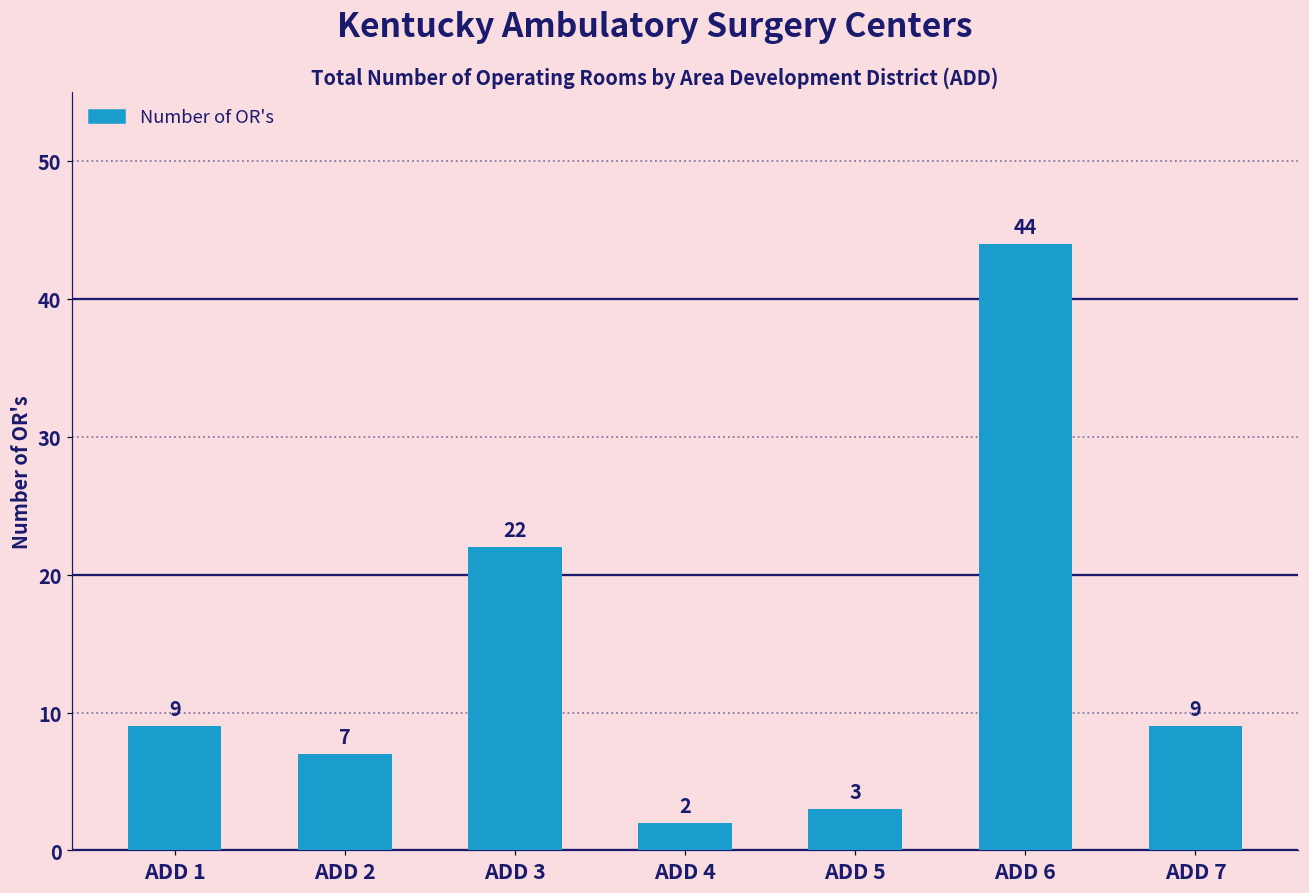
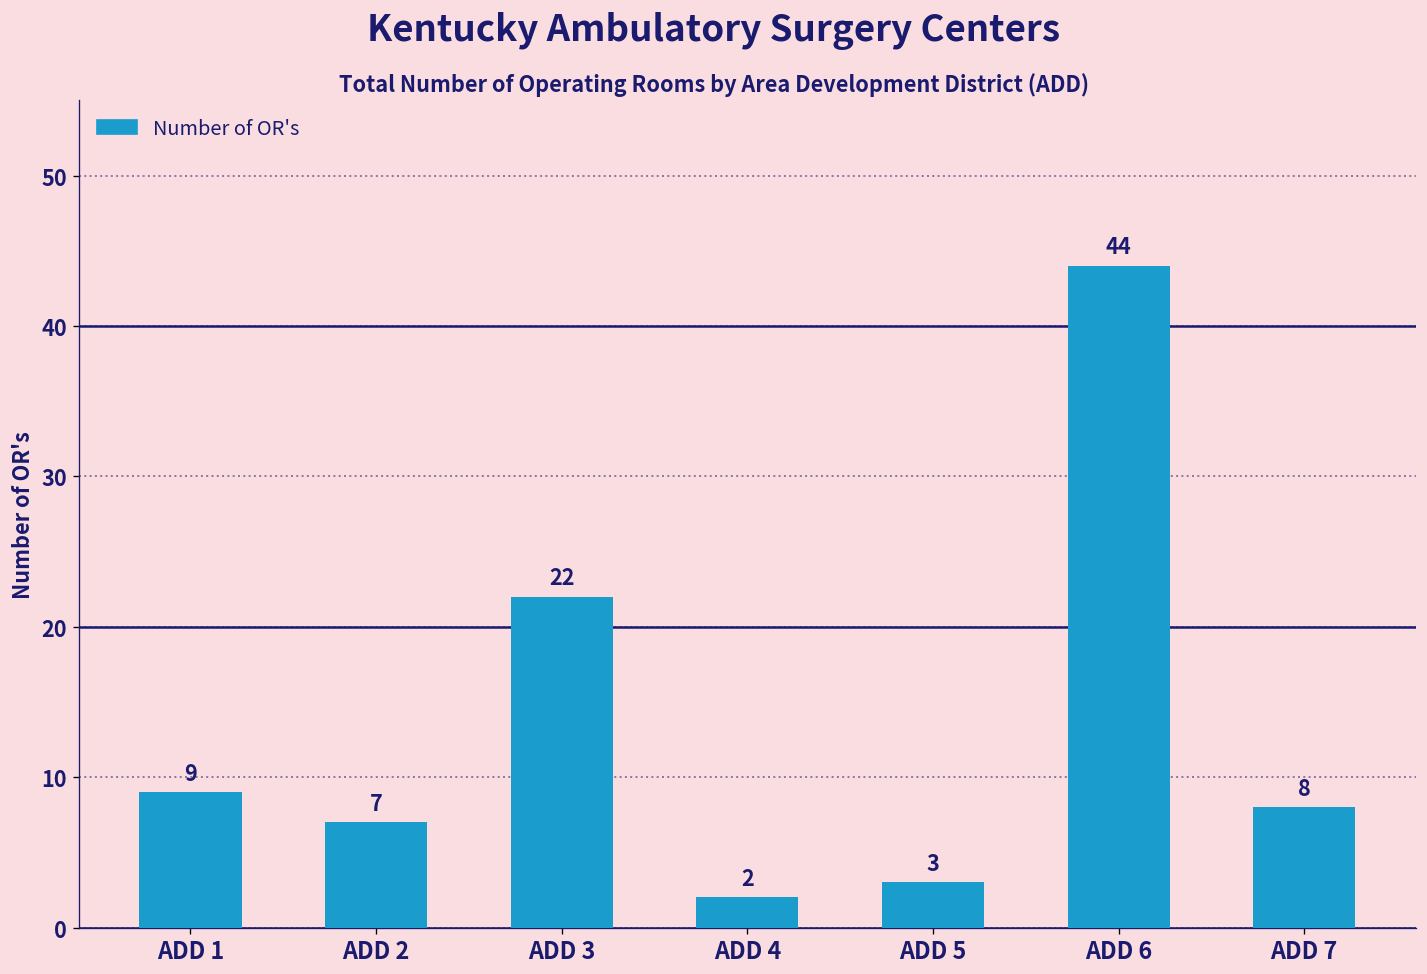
  {
    "ADD 1": 9,
    "ADD 2": 7,
    "ADD 3": 22,
    "ADD 4": 2,
    "ADD 5": 3,
    "ADD 6": 44,
-   "ADD 7": 9
+   "ADD 7": 8
  }
